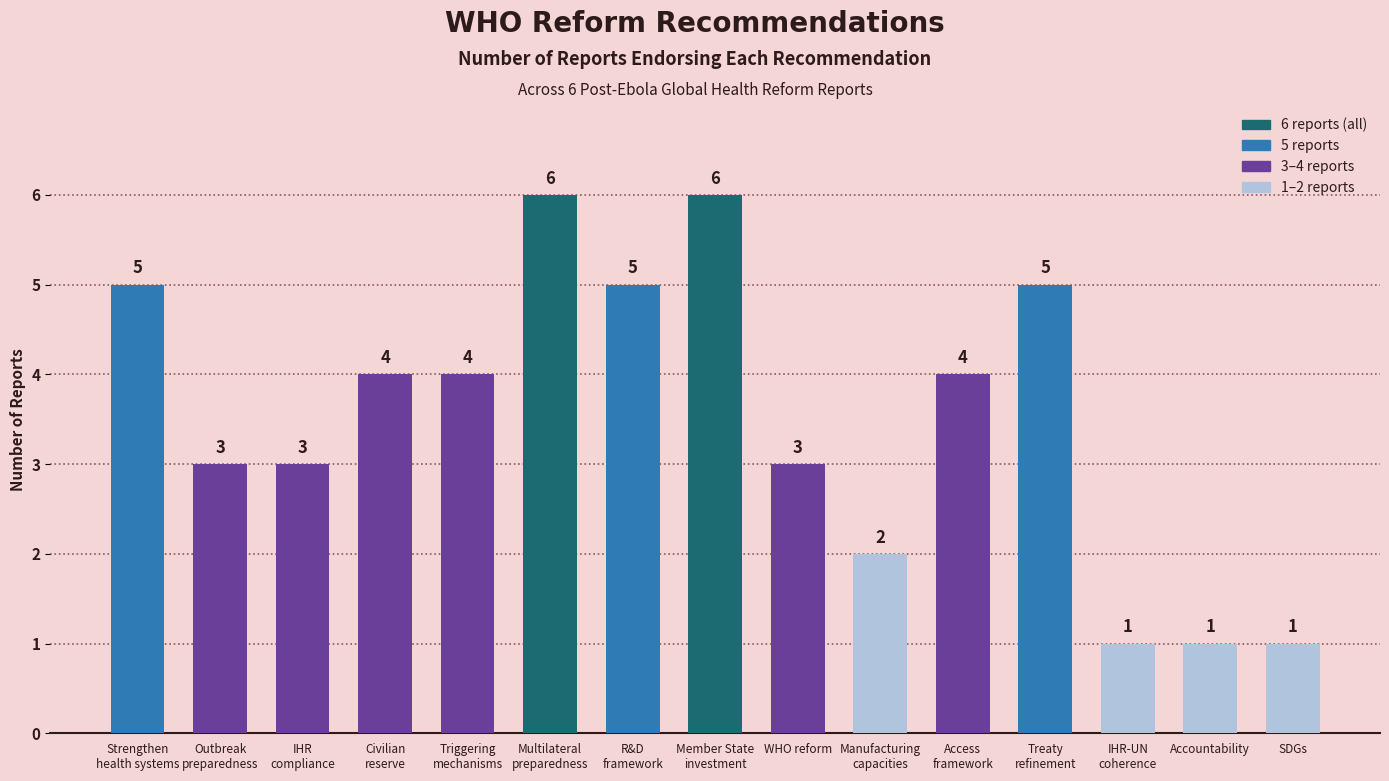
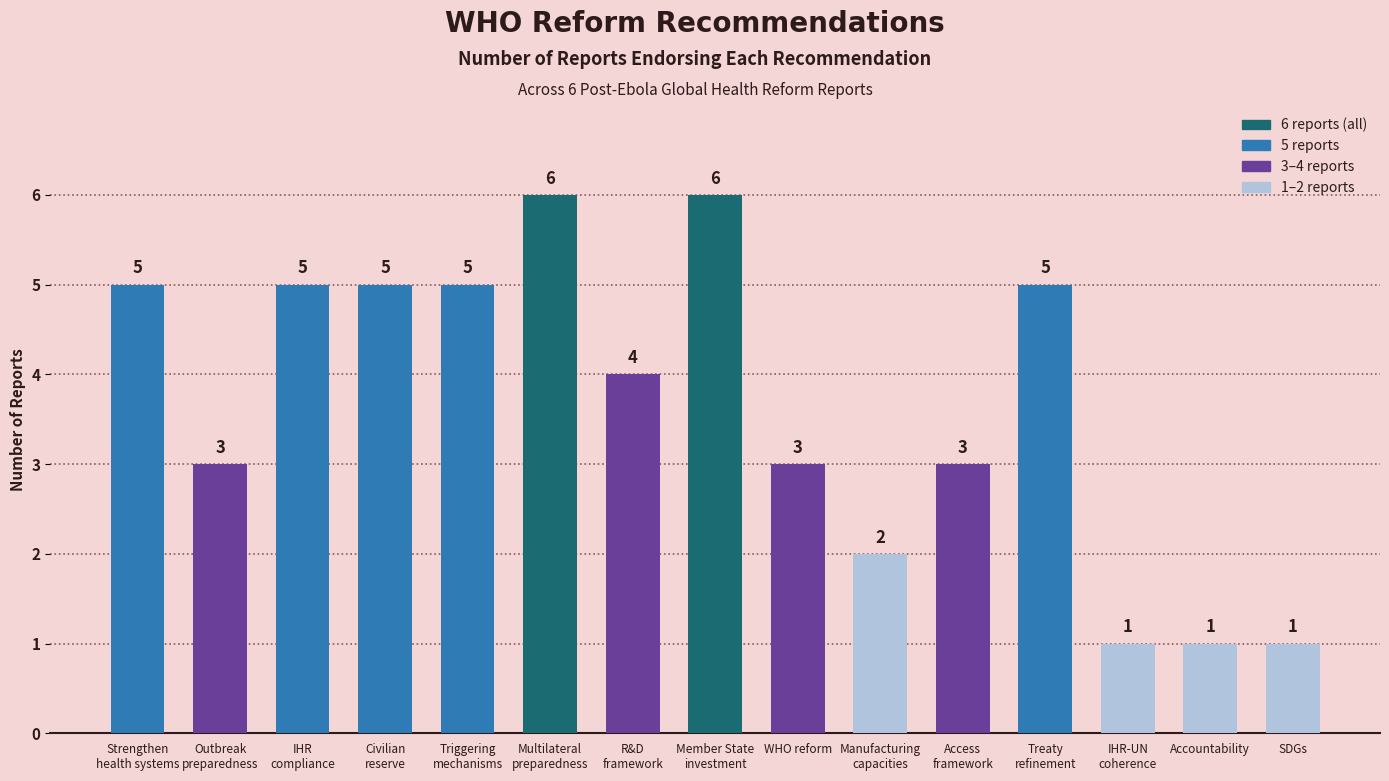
  {
    "Strengthen health systems": 5,
    "Outbreak preparedness": 3,
-   "IHR compliance": 3,
-   "Civilian reserve": 4,
-   "Triggering mechanisms": 4,
+   "IHR compliance": 5,
+   "Civilian reserve": 5,
+   "Triggering mechanisms": 5,
    "Multilateral preparedness": 6,
-   "R&D framework": 5,
+   "R&D framework": 4,
    "Member State investment": 6,
    "WHO reform": 3,
    "Manufacturing capacities": 2,
-   "Access framework": 4,
+   "Access framework": 3,
    "Treaty refinement": 5,
    "IHR-UN coherence": 1,
    "Accountability": 1,
    "SDGs": 1
  }
